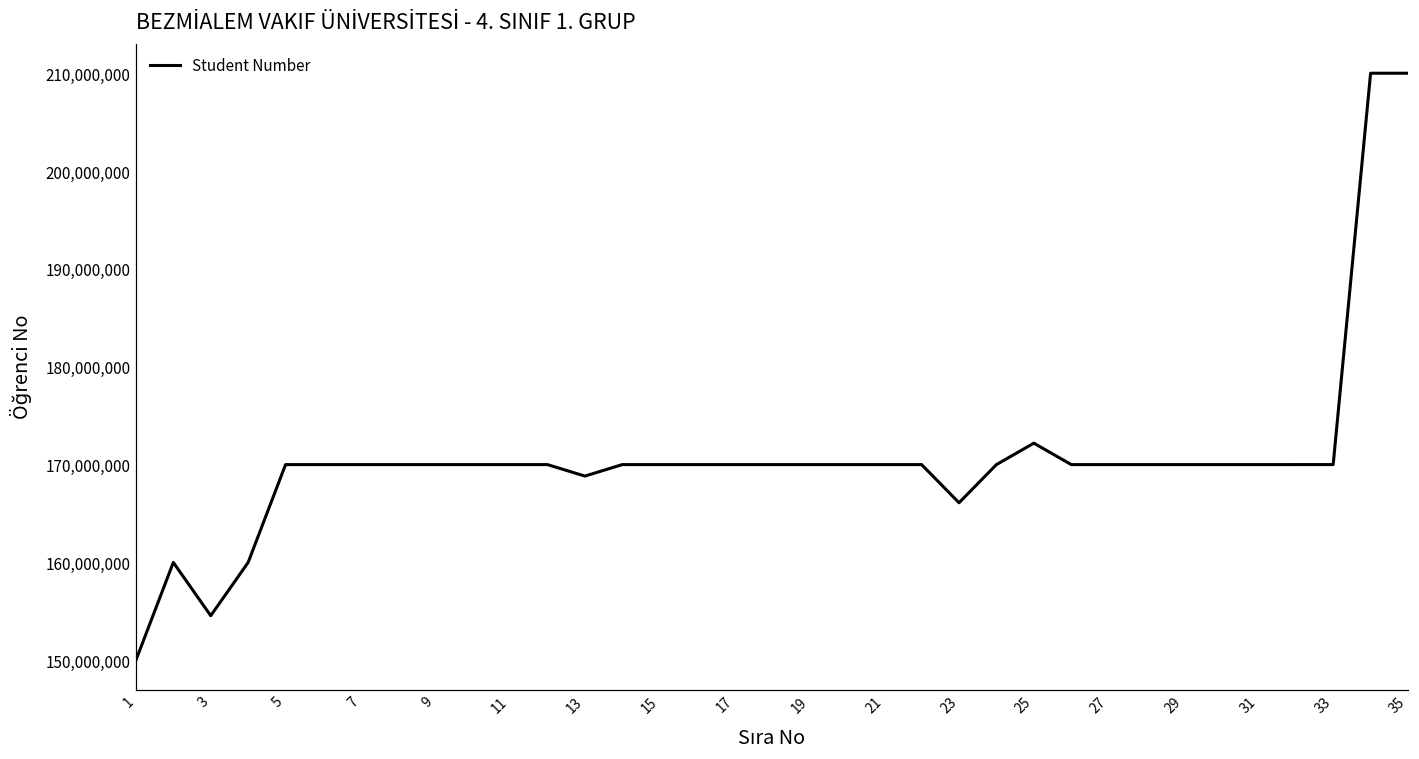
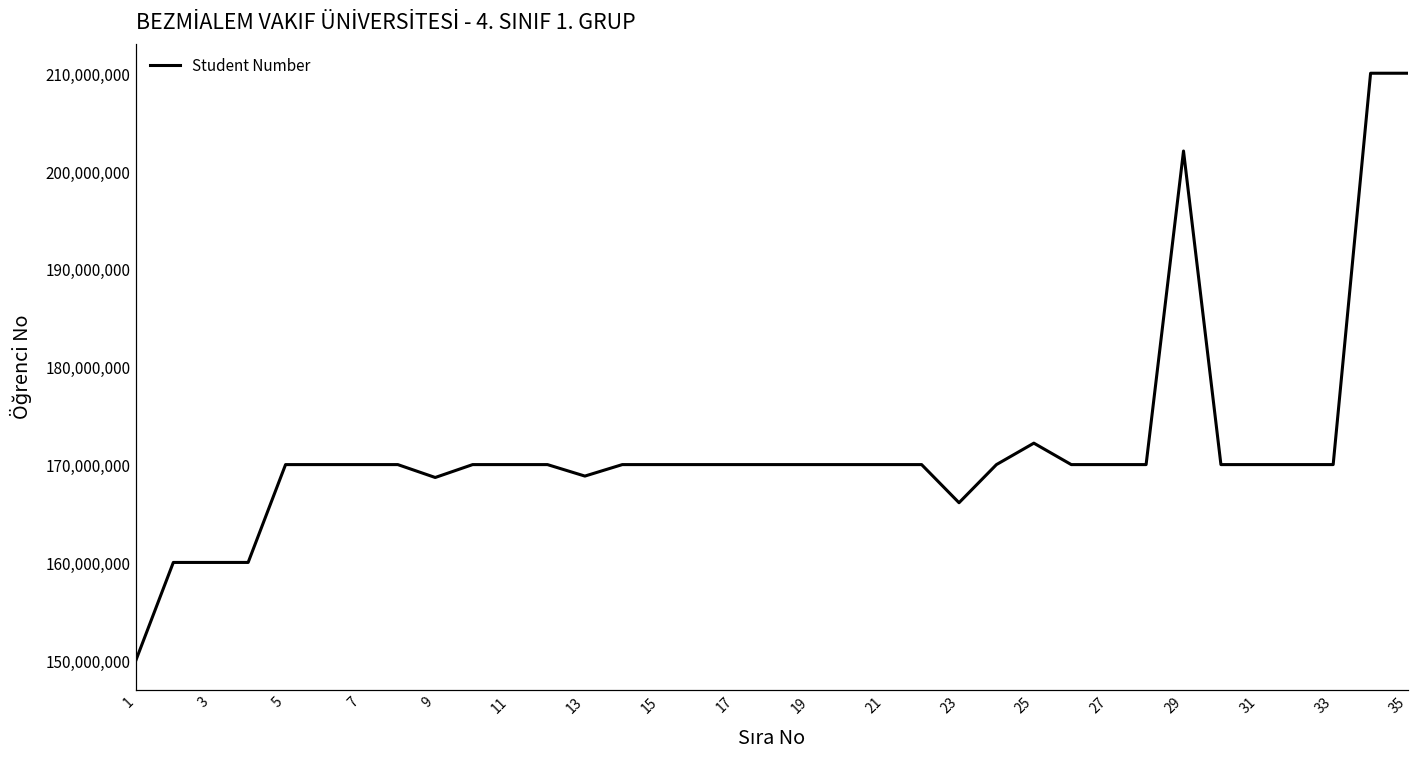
  {
    "1": "150,000,000",
-   "3": "155,000,000",
+   "3": "160,000,000",
    "5": "170,000,000",
    "7": "170,000,000",
-   "9": "170,000,000",
+   "9": "169,000,000",
    "11": "170,000,000",
    "13": "169,000,000",
    "15": "170,000,000",
    "17": "170,000,000",
    "19": "170,000,000",
    "21": "170,000,000",
    "23": "166,000,000",
    "25": "172,000,000",
    "27": "170,000,000",
-   "29": "170,000,000",
+   "29": "202,000,000",
    "31": "170,000,000",
    "33": "170,000,000",
    "35": "210,000,000"
  }
